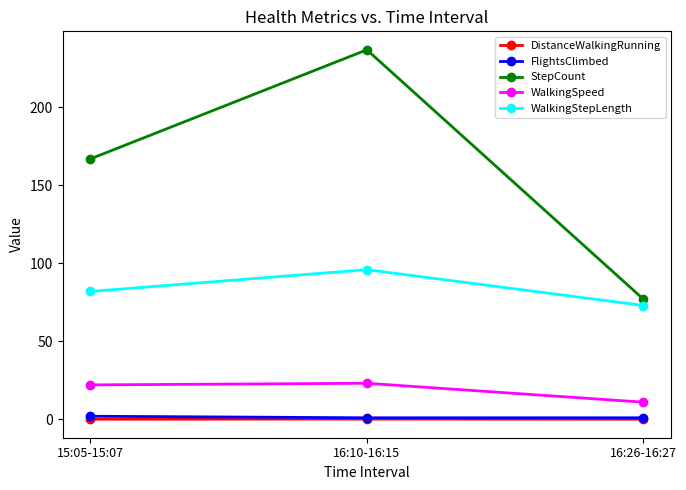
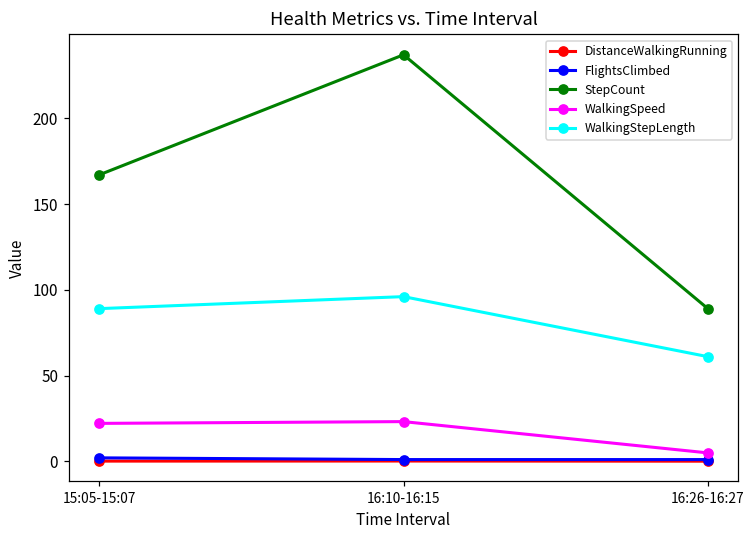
  {
    "DistanceWalkingRunning": {
      "15:05-15:07": 0
    },
    "FlightsClimbed": {
      "15:05-15:07": 2
    },
    "StepCount": {
      "15:05-15:07": 167,
      "16:10-16:15": 237,
-     "16:26-16:27": 77
+     "16:26-16:27": 89
    },
    "WalkingSpeed": {
      "15:05-15:07": 22,
      "16:10-16:15": 23,
-     "16:26-16:27": 11
+     "16:26-16:27": 5
    },
    "WalkingStepLength": {
-     "15:05-15:07": 82,
+     "15:05-15:07": 89,
      "16:10-16:15": 96,
-     "16:26-16:27": 73
+     "16:26-16:27": 61
    }
  }
